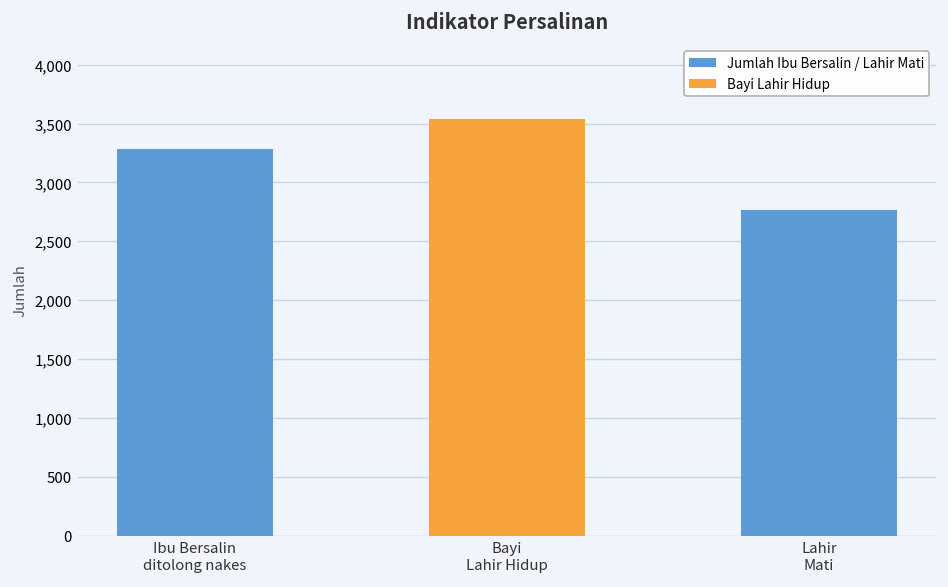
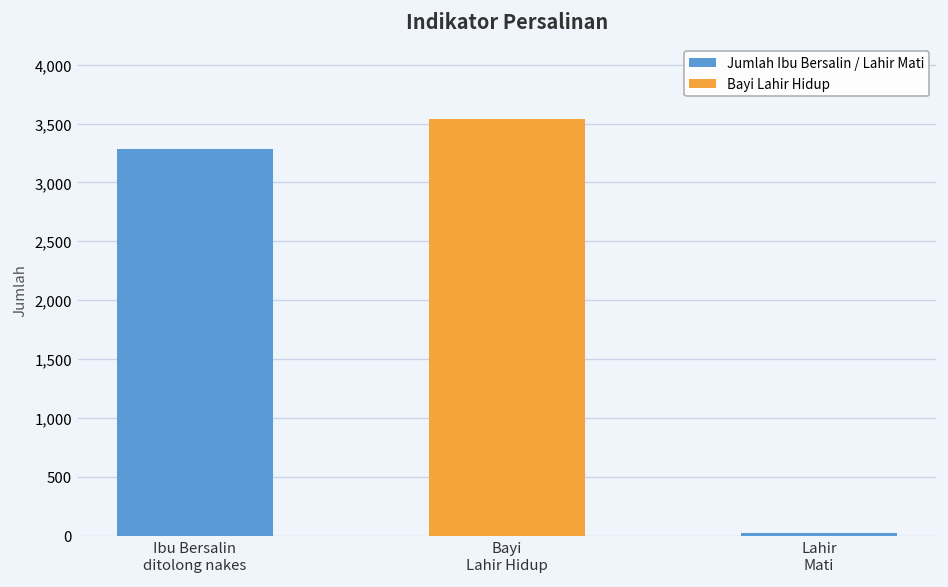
  {
    "Ibu Bersalin ditolong nakes": "3,300",
    "Bayi Lahir Hidup": "3,500",
-   "Lahir Mati": "2,800"
+   "Lahir Mati": "0"
  }
